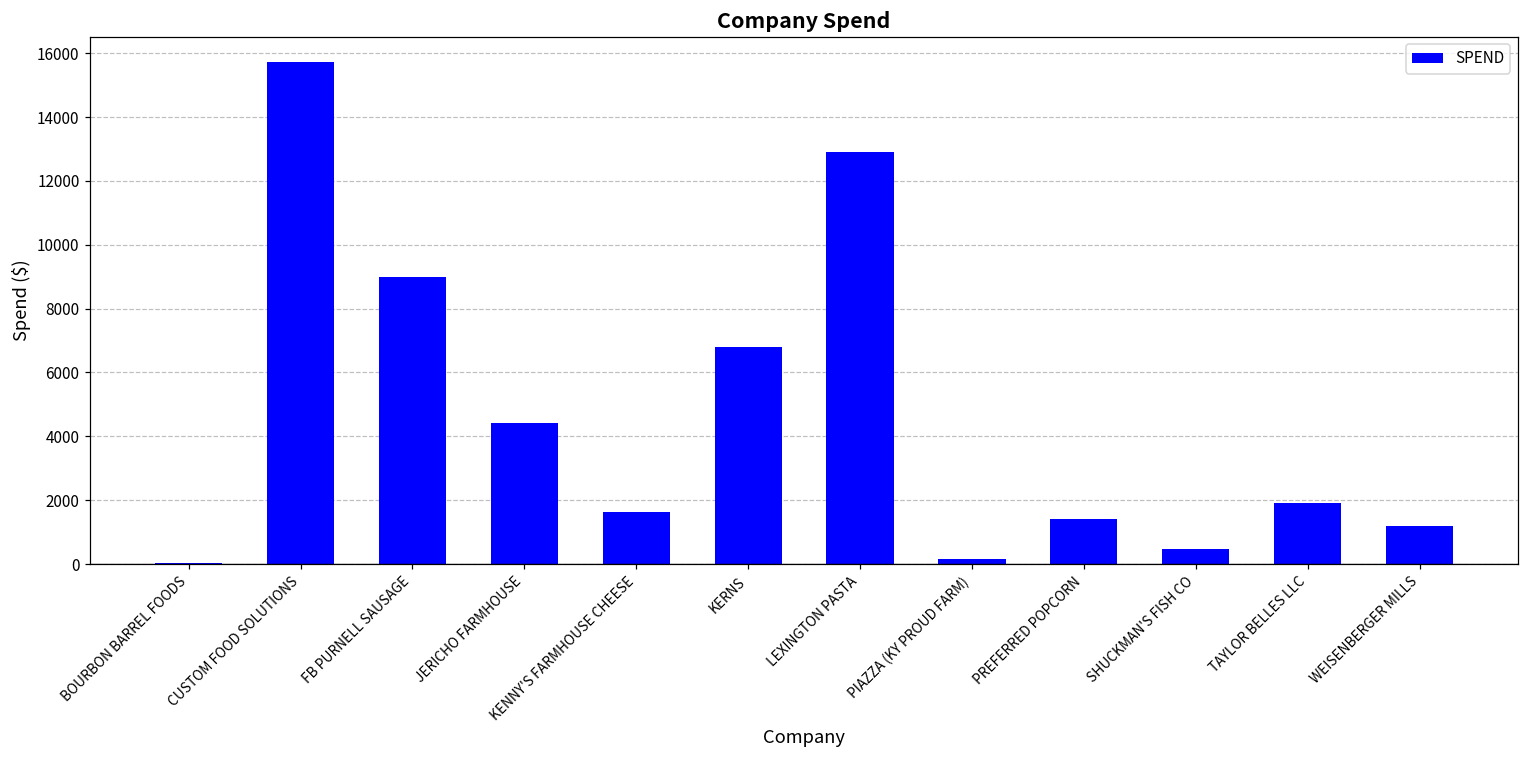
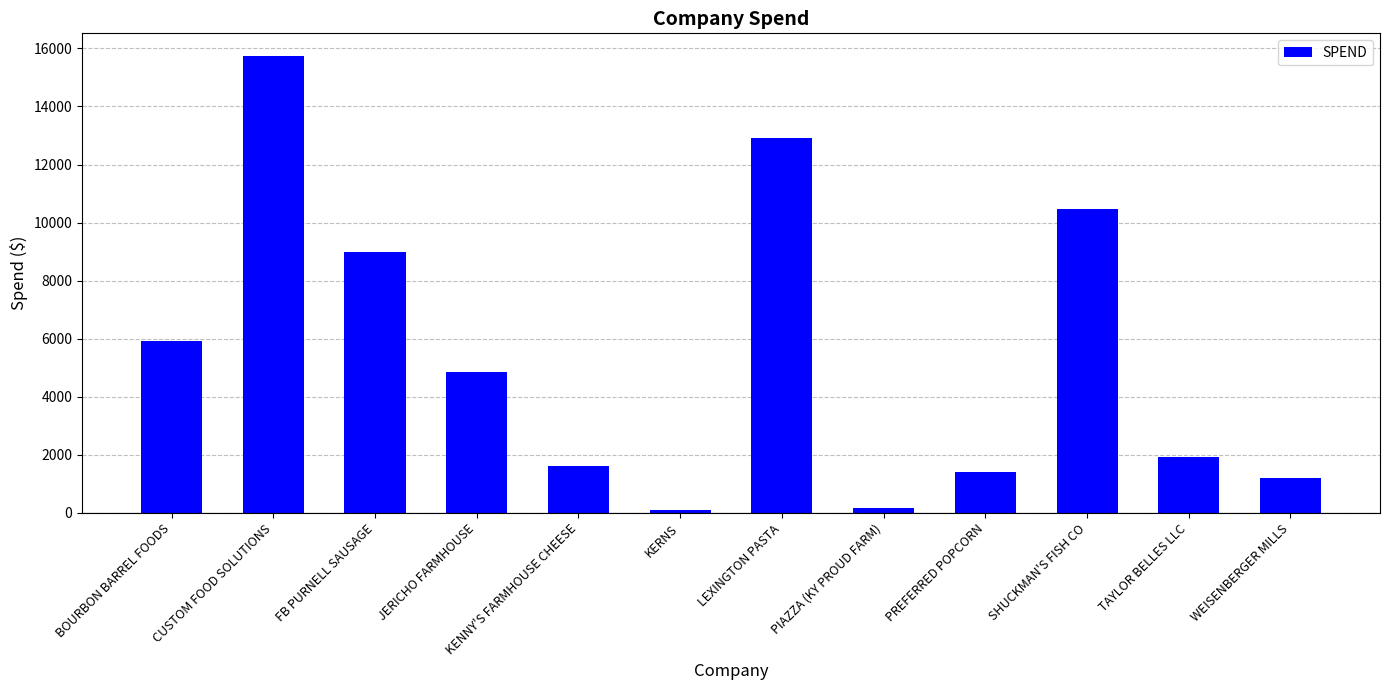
  {
-   "BOURBON BARREL FOODS": 0,
+   "BOURBON BARREL FOODS": 5900,
    "CUSTOM FOOD SOLUTIONS": 15700,
    "FB PURNELL SAUSAGE": 9000,
-   "JERICHO FARMHOUSE": 4400,
+   "JERICHO FARMHOUSE": 4800,
    "KENNY'S FARMHOUSE CHEESE": 1600,
-   "KERNS": 6800,
+   "KERNS": 100,
    "LEXINGTON PASTA": 12900,
    "PIAZZA (KY PROUD FARM)": 200,
    "PREFERRED POPCORN": 1400,
-   "SHUCKMAN'S FISH CO": 500,
+   "SHUCKMAN'S FISH CO": 10500,
    "TAYLOR BELLES LLC": 1900,
    "WEISENBERGER MILLS": 1200
  }
